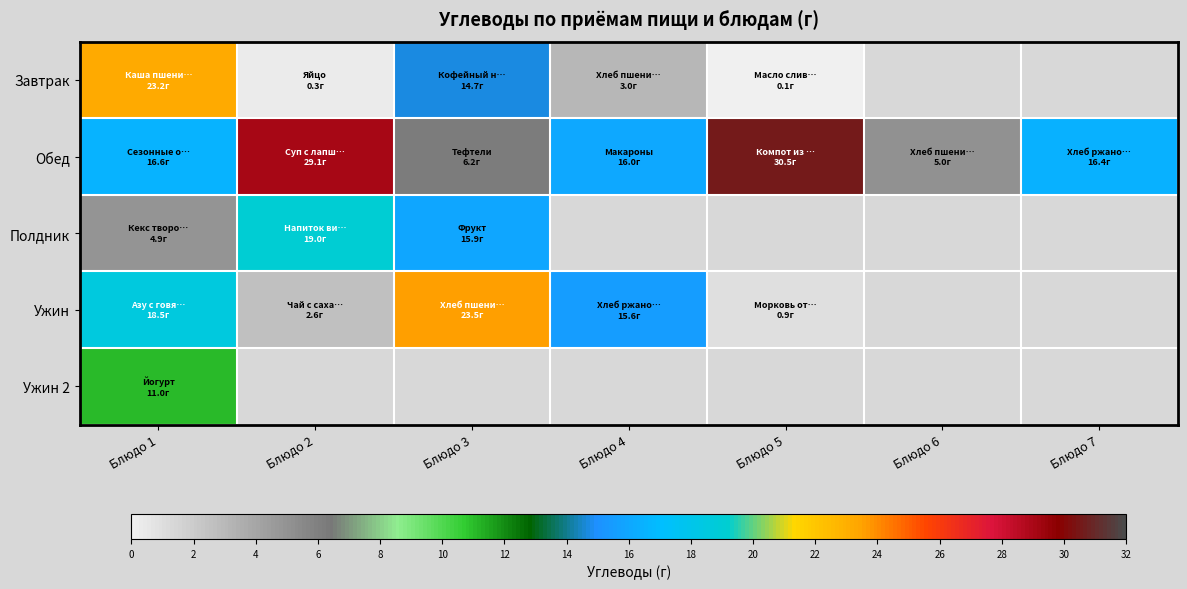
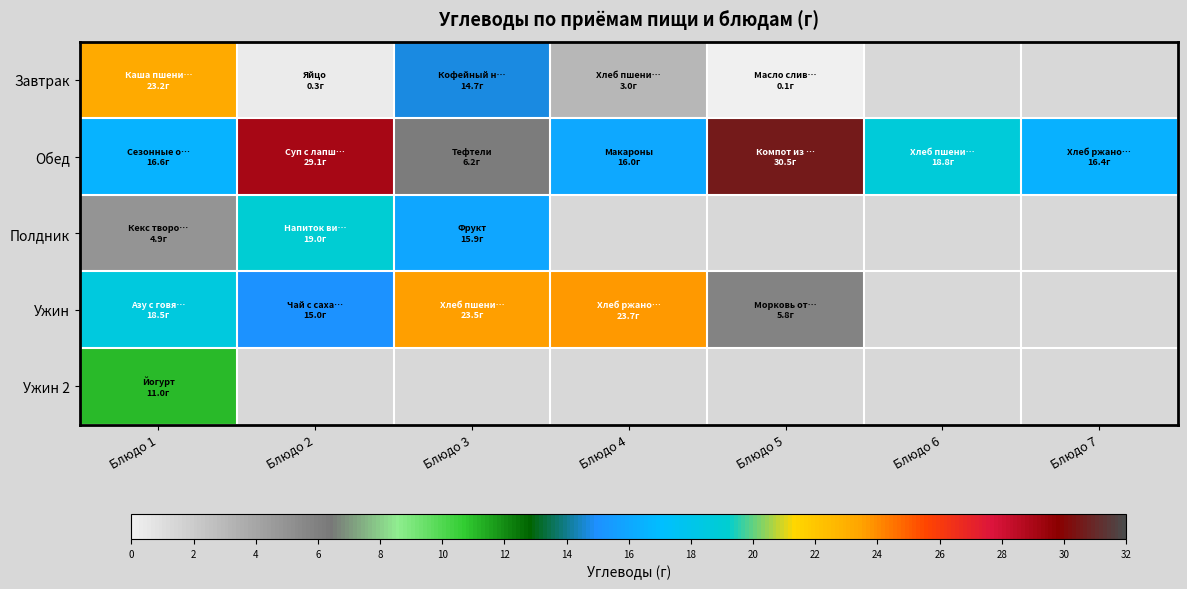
  {
    "Завтрак": {
      "Блюдо 1": "23.2г",
      "Блюдо 2": "0.3г",
      "Блюдо 3": "14.7г",
      "Блюдо 4": "3.0г",
      "Блюдо 5": "0.1г"
    },
    "Обед": {
      "Блюдо 1": "16.6г",
      "Блюдо 2": "29.1г",
      "Блюдо 3": "6.2г",
      "Блюдо 4": "16.0г",
      "Блюдо 5": "30.5г",
-     "Блюдо 6": "5.0г",
+     "Блюдо 6": "18.8г",
      "Блюдо 7": "16.4г"
    },
    "Полдник": {
      "Блюдо 1": "4.9г",
      "Блюдо 2": "19.0г",
      "Блюдо 3": "15.9г"
    },
    "Ужин": {
      "Блюдо 1": "18.5г",
-     "Блюдо 2": "2.6г",
+     "Блюдо 2": "15.0г",
      "Блюдо 3": "23.5г",
-     "Блюдо 4": "15.6г",
-     "Блюдо 5": "0.9г"
+     "Блюдо 4": "23.7г",
+     "Блюдо 5": "5.8г"
    },
    "Ужин 2": {
      "Блюдо 1": "11.0г"
    }
  }
